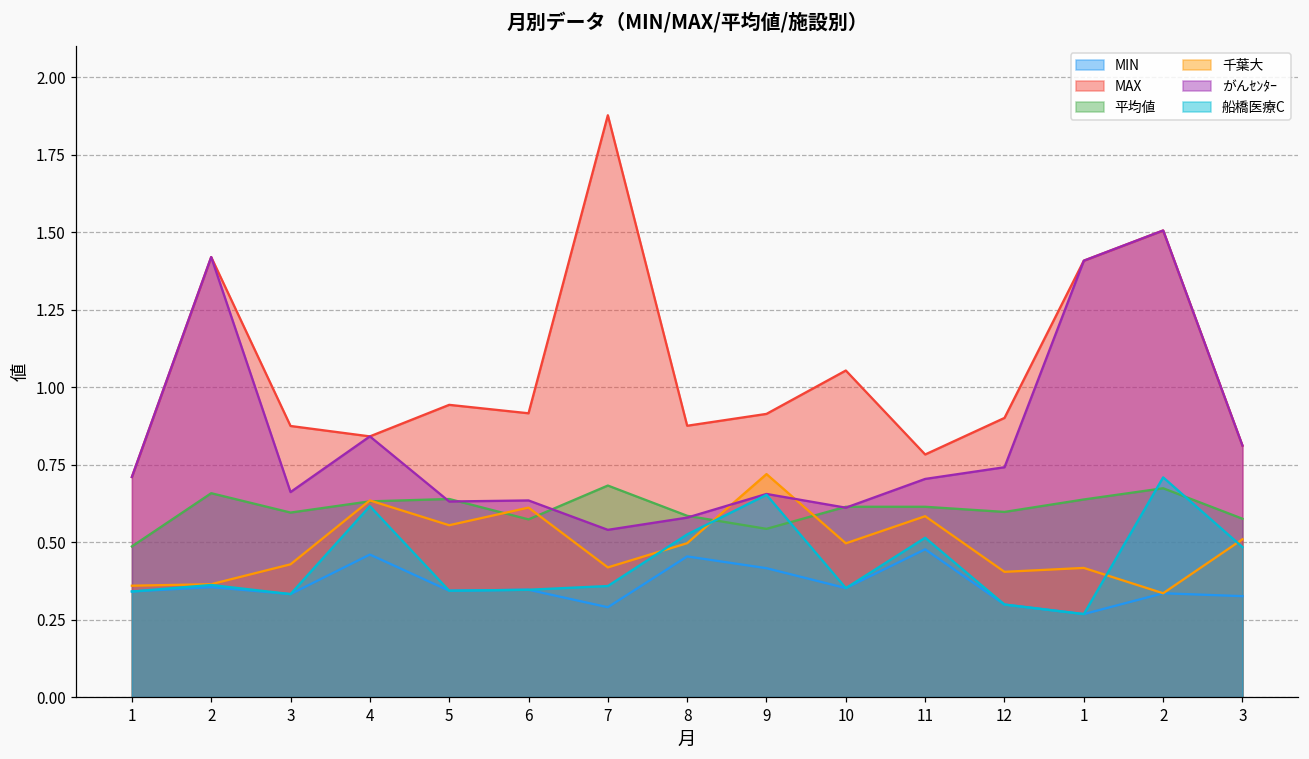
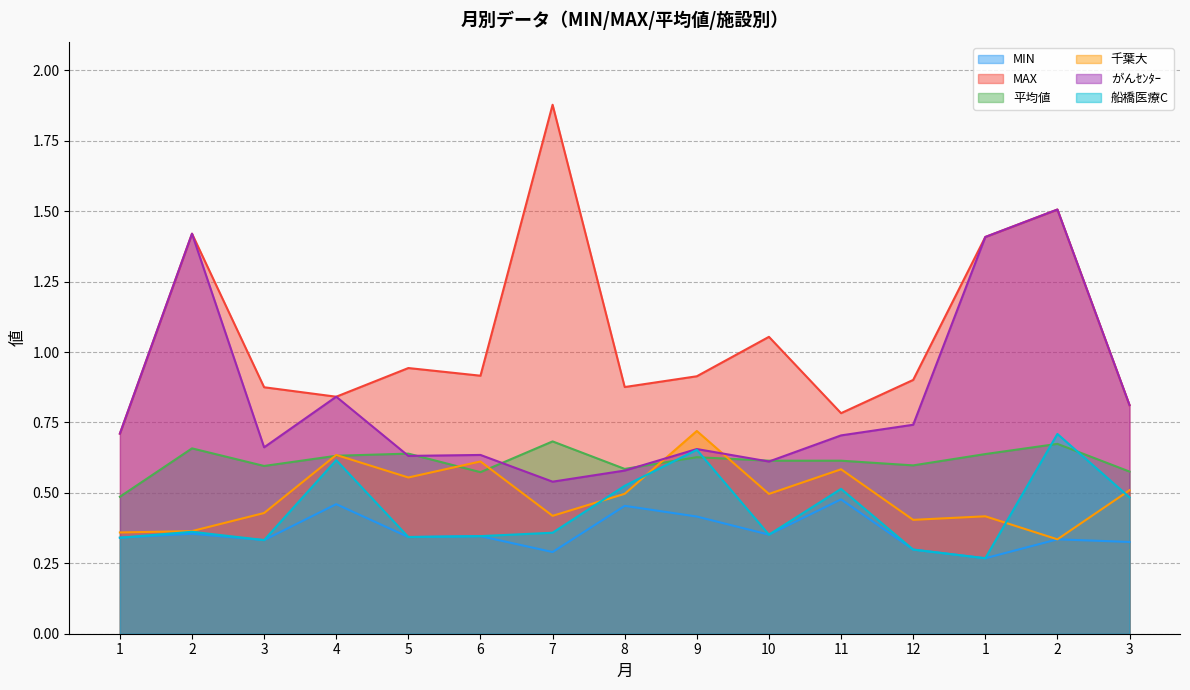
  {
    "MAX": {
      "5": 0.94,
      "6": 0.92,
      "7": 1.88,
      "8": 0.88,
      "9": 0.91,
      "10": 1.05,
      "11": 0.78,
      "12": 0.90
    },
    "平均値": {
      "6": 0.57,
      "7": 0.68,
-     "9": 0.54,
+     "9": 0.63,
      "11": 0.61,
      "12": 0.60
    },
    "千葉大": {
      "5": 0.55,
      "6": 0.61,
      "7": 0.42,
      "8": 0.50,
      "9": 0.72,
      "10": 0.50,
      "11": 0.58,
      "12": 0.40
    },
    "がんｾﾝﾀｰ": {
      "6": 0.63,
      "7": 0.54,
      "11": 0.70,
      "12": 0.74
    }
  }
